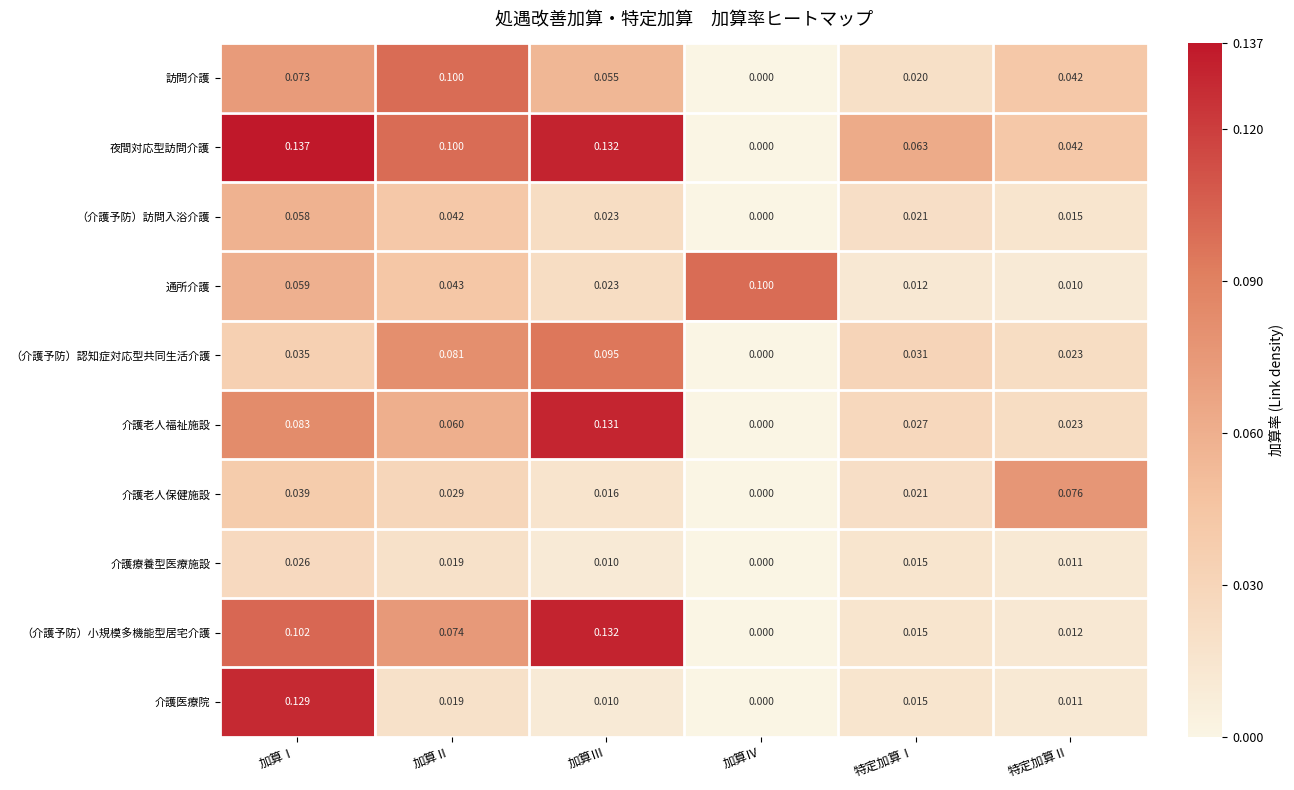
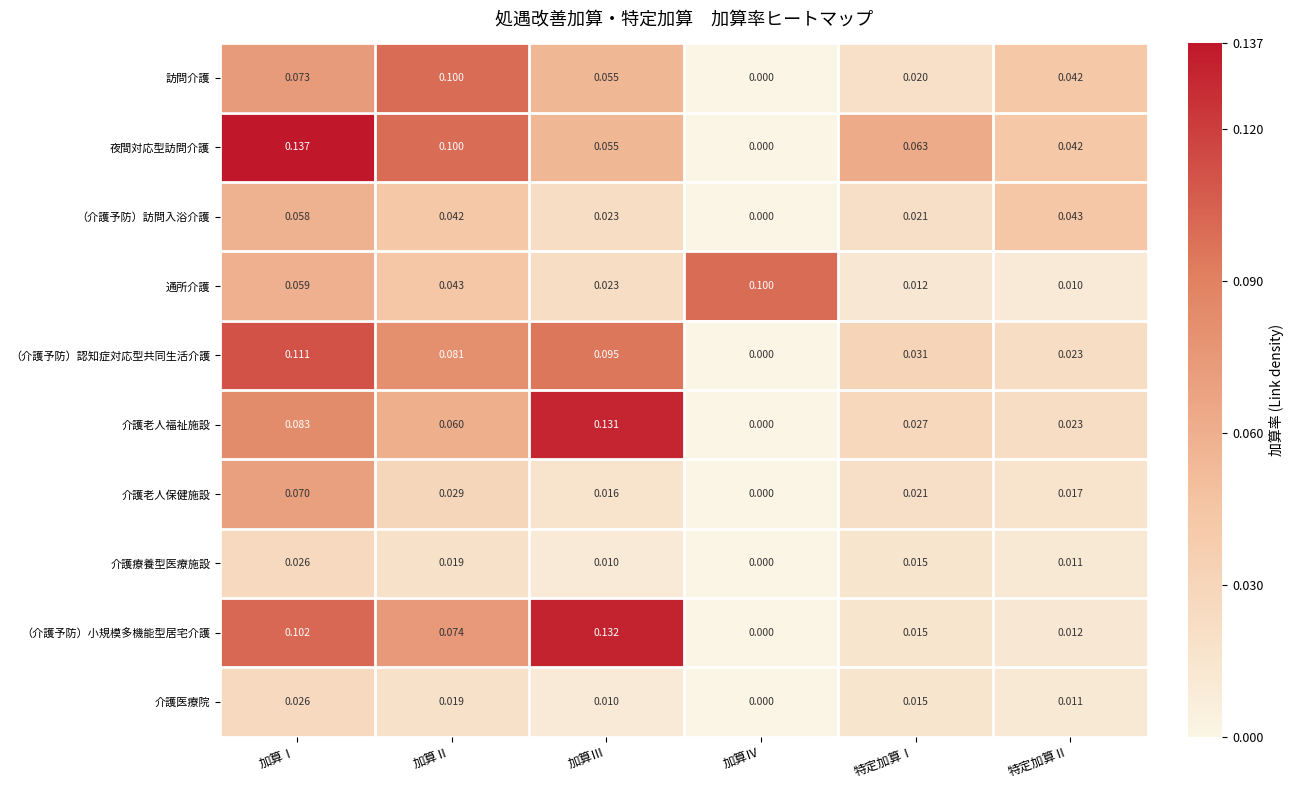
  {
    "訪問介護": {
      "加算Ⅰ": 0.073,
      "加算Ⅱ": 0.100,
      "加算Ⅲ": 0.055,
      "加算Ⅳ": 0.000,
      "特定加算Ⅰ": 0.020,
      "特定加算Ⅱ": 0.042
    },
    "夜間対応型訪問介護": {
      "加算Ⅰ": 0.137,
      "加算Ⅱ": 0.100,
-     "加算Ⅲ": 0.132,
+     "加算Ⅲ": 0.055,
      "加算Ⅳ": 0.000,
      "特定加算Ⅰ": 0.063,
      "特定加算Ⅱ": 0.042
    },
    "（介護予防）訪問入浴介護": {
      "加算Ⅰ": 0.058,
      "加算Ⅱ": 0.042,
      "加算Ⅲ": 0.023,
      "加算Ⅳ": 0.000,
      "特定加算Ⅰ": 0.021,
-     "特定加算Ⅱ": 0.015
+     "特定加算Ⅱ": 0.043
    },
    "通所介護": {
      "加算Ⅰ": 0.059,
      "加算Ⅱ": 0.043,
      "加算Ⅲ": 0.023,
      "加算Ⅳ": 0.100,
      "特定加算Ⅰ": 0.012,
      "特定加算Ⅱ": 0.010
    },
    "（介護予防）認知症対応型共同生活介護": {
-     "加算Ⅰ": 0.035,
+     "加算Ⅰ": 0.111,
      "加算Ⅱ": 0.081,
      "加算Ⅲ": 0.095,
      "加算Ⅳ": 0.000,
      "特定加算Ⅰ": 0.031,
      "特定加算Ⅱ": 0.023
    },
    "介護老人福祉施設": {
      "加算Ⅰ": 0.083,
      "加算Ⅱ": 0.060,
      "加算Ⅲ": 0.131,
      "加算Ⅳ": 0.000,
      "特定加算Ⅰ": 0.027,
      "特定加算Ⅱ": 0.023
    },
    "介護老人保健施設": {
-     "加算Ⅰ": 0.039,
+     "加算Ⅰ": 0.070,
      "加算Ⅱ": 0.029,
      "加算Ⅲ": 0.016,
      "加算Ⅳ": 0.000,
      "特定加算Ⅰ": 0.021,
-     "特定加算Ⅱ": 0.076
+     "特定加算Ⅱ": 0.017
    },
    "介護療養型医療施設": {
      "加算Ⅰ": 0.026,
      "加算Ⅱ": 0.019,
      "加算Ⅲ": 0.010,
      "加算Ⅳ": 0.000,
      "特定加算Ⅰ": 0.015,
      "特定加算Ⅱ": 0.011
    },
    "（介護予防）小規模多機能型居宅介護": {
      "加算Ⅰ": 0.102,
      "加算Ⅱ": 0.074,
      "加算Ⅲ": 0.132,
      "加算Ⅳ": 0.000,
      "特定加算Ⅰ": 0.015,
      "特定加算Ⅱ": 0.012
    },
    "介護医療院": {
-     "加算Ⅰ": 0.129,
+     "加算Ⅰ": 0.026,
      "加算Ⅱ": 0.019,
      "加算Ⅲ": 0.010,
      "加算Ⅳ": 0.000,
      "特定加算Ⅰ": 0.015,
      "特定加算Ⅱ": 0.011
    }
  }
